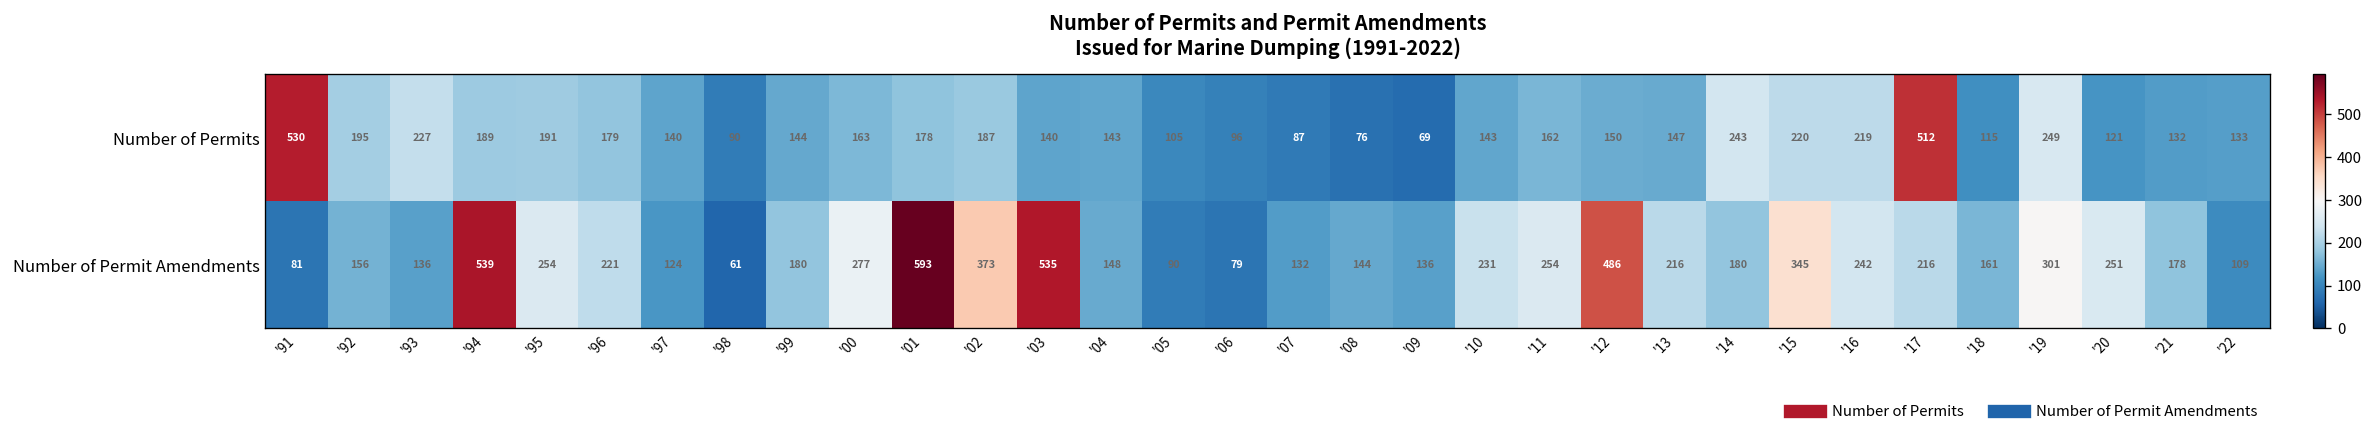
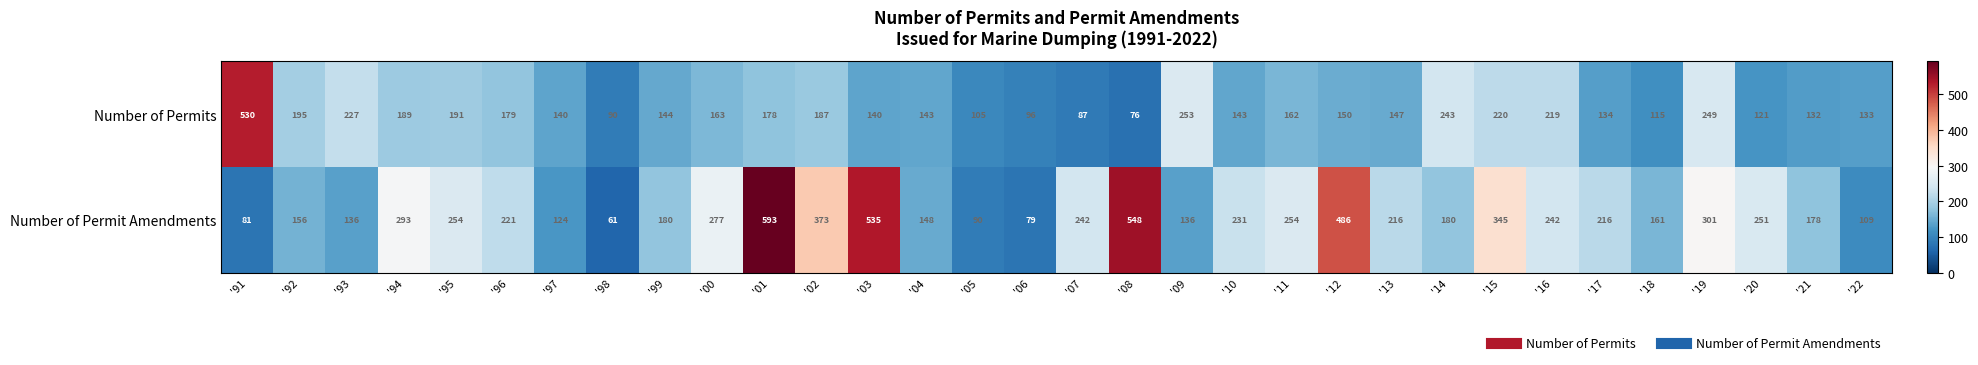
  {
    "Number of Permits": {
      "'91": 530,
      "'92": 195,
      "'93": 227,
      "'94": 189,
      "'95": 191,
      "'96": 179,
      "'97": 140,
      "'98": 90,
      "'99": 144,
      "'00": 163,
      "'01": 178,
      "'02": 187,
      "'03": 140,
      "'04": 143,
      "'05": 105,
      "'06": 96,
      "'07": 87,
      "'08": 76,
-     "'09": 69,
+     "'09": 253,
      "'10": 143,
      "'11": 162,
      "'12": 150,
      "'13": 147,
      "'14": 243,
      "'15": 220,
      "'16": 219,
-     "'17": 512,
+     "'17": 134,
      "'18": 115,
      "'19": 249,
      "'20": 121,
      "'21": 132,
      "'22": 133
    },
    "Number of Permit Amendments": {
      "'91": 81,
      "'92": 156,
      "'93": 136,
-     "'94": 539,
+     "'94": 293,
      "'95": 254,
      "'96": 221,
      "'97": 124,
      "'98": 61,
      "'99": 180,
      "'00": 277,
      "'01": 593,
      "'02": 373,
      "'03": 535,
      "'04": 148,
      "'05": 90,
      "'06": 79,
-     "'07": 132,
-     "'08": 144,
+     "'07": 242,
+     "'08": 548,
      "'09": 136,
      "'10": 231,
      "'11": 254,
      "'12": 486,
      "'13": 216,
      "'14": 180,
      "'15": 345,
      "'16": 242,
      "'17": 216,
      "'18": 161,
      "'19": 301,
      "'20": 251,
      "'21": 178,
      "'22": 109
    }
  }
